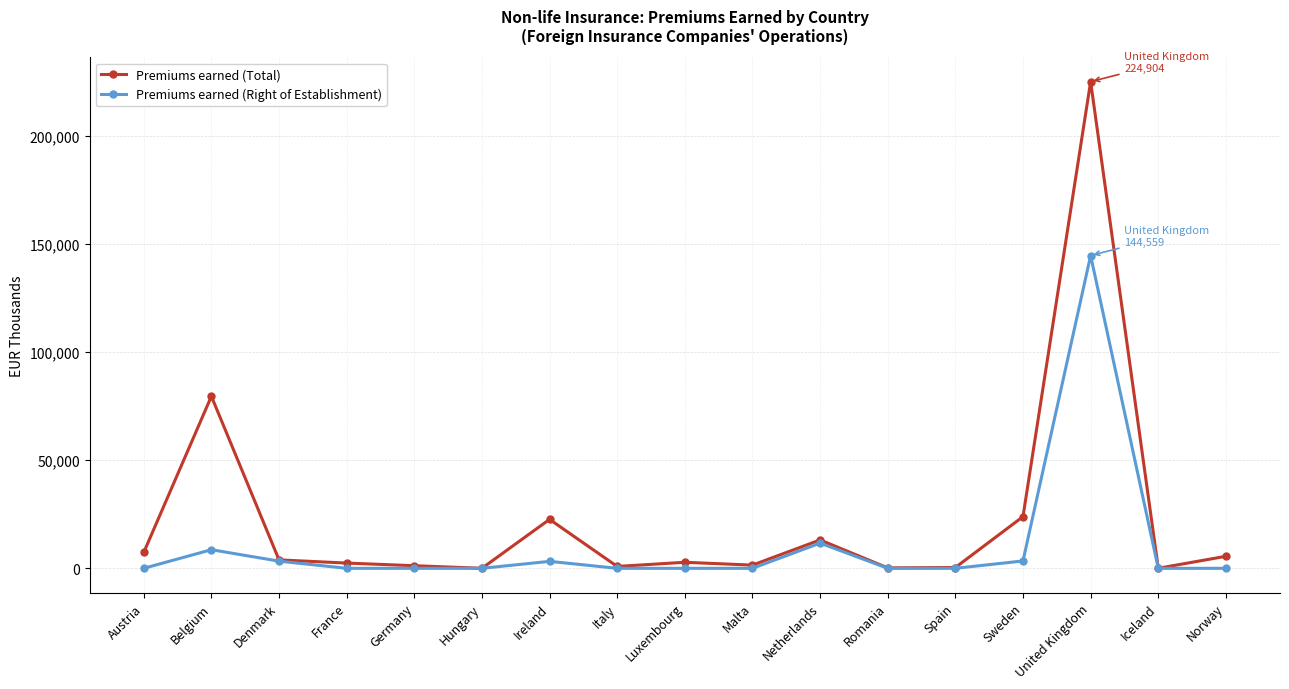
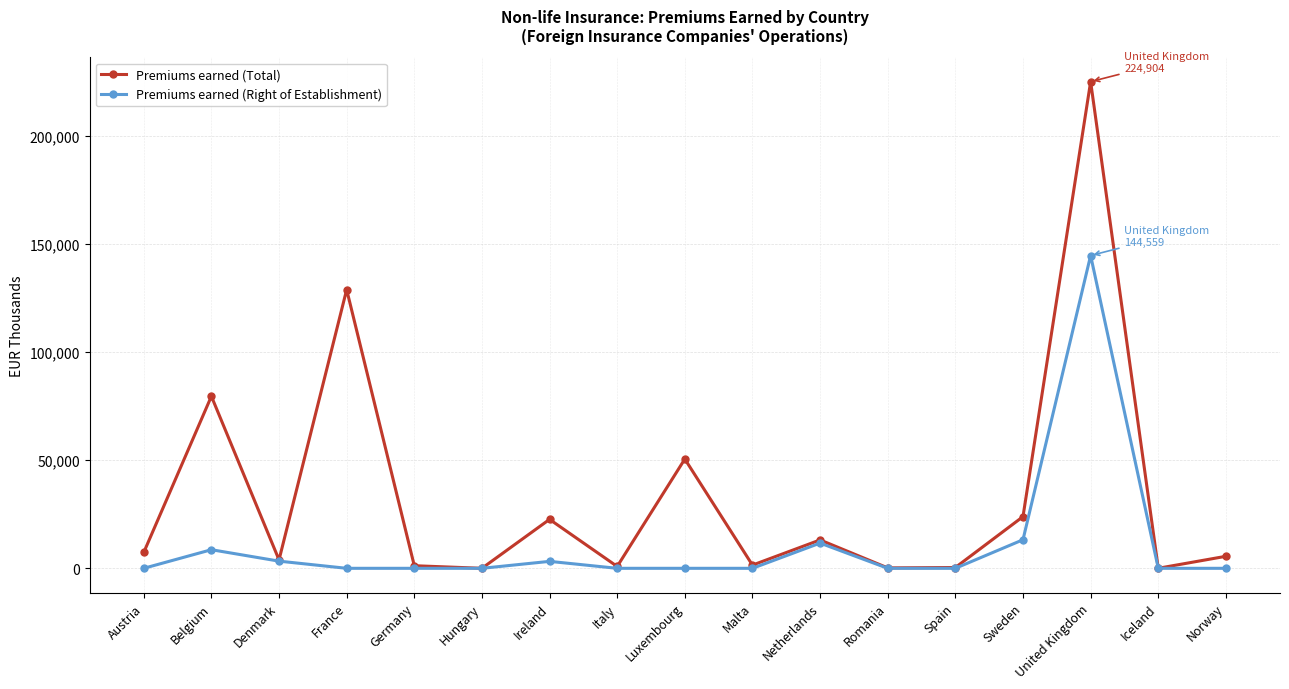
  {
    "Premiums earned (Total)": {
      "Austria": "7,000",
      "Belgium": "80,000",
-     "France": "2,000",
+     "France": "129,000",
      "Germany": "1,000",
      "Ireland": "23,000",
-     "Luxembourg": "3,000",
+     "Luxembourg": "50,000",
      "Malta": "1,000",
      "Netherlands": "13,000",
      "Sweden": "24,000",
      "Norway": "6,000"
    },
    "Premiums earned (Right of Establishment)": {
      "Austria": "0",
      "Belgium": "9,000",
      "France": "0",
      "Germany": "0",
      "Ireland": "3,000",
      "Luxembourg": "0",
      "Malta": "0",
      "Netherlands": "12,000",
-     "Sweden": "3,000",
+     "Sweden": "13,000",
      "Norway": "0"
    }
  }
